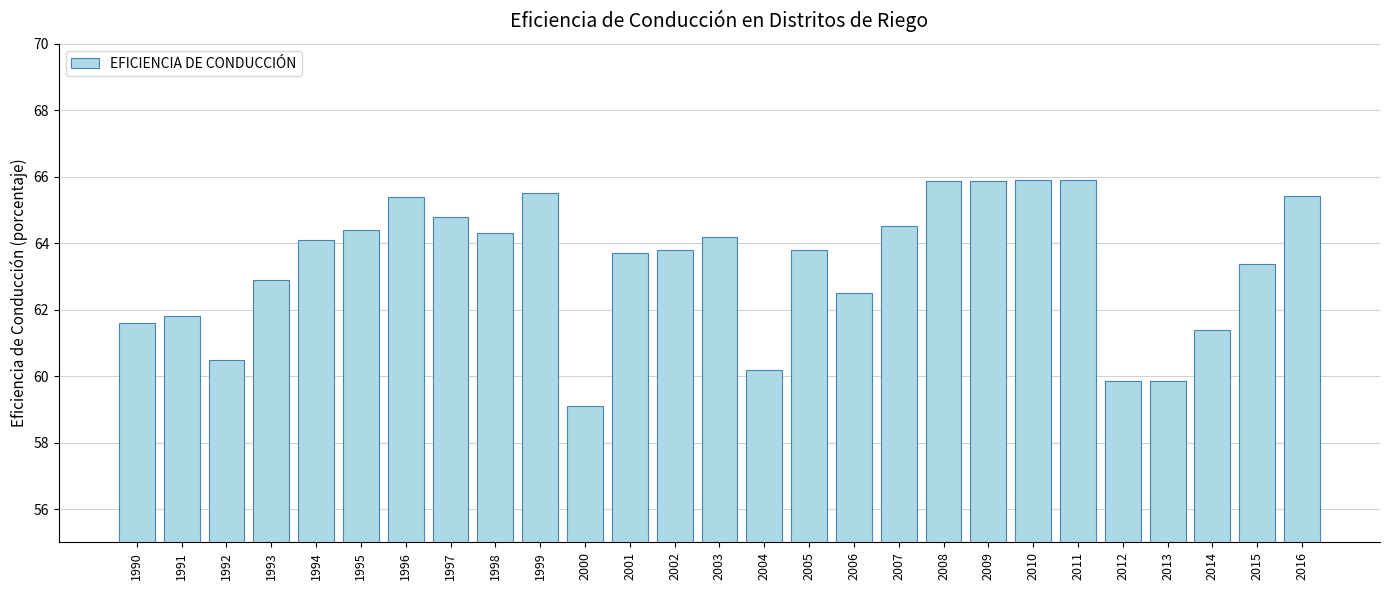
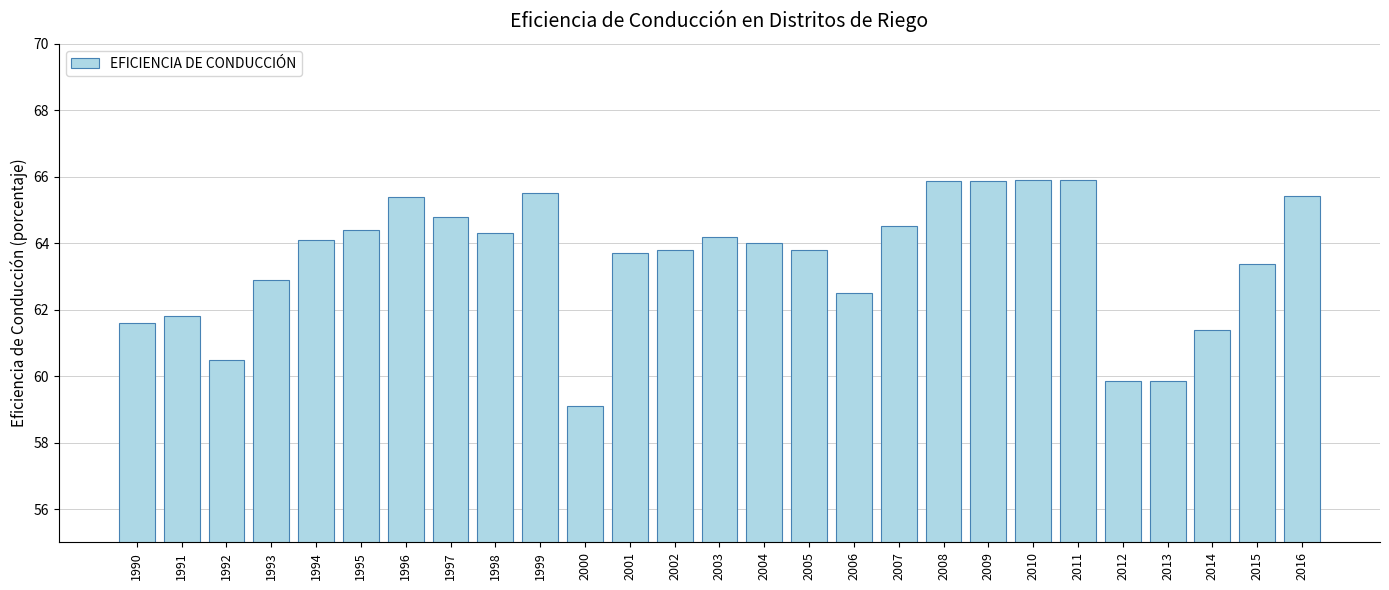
  {
    "1990": 61.6,
    "1991": 61.8,
    "1992": 60.5,
    "1993": 62.9,
    "1994": 64.1,
    "1995": 64.4,
    "1996": 65.4,
    "1997": 64.8,
    "1998": 64.3,
    "1999": 65.5,
    "2000": 59.1,
    "2001": 63.7,
    "2002": 63.8,
    "2003": 64.2,
-   "2004": 60.2,
+   "2004": 64.0,
    "2005": 63.8,
    "2006": 62.5,
    "2007": 64.5,
    "2008": 65.9,
    "2009": 65.9,
    "2010": 65.9,
    "2011": 65.9,
    "2012": 59.9,
    "2013": 59.9,
    "2014": 61.4,
    "2015": 63.4,
    "2016": 65.4
  }
